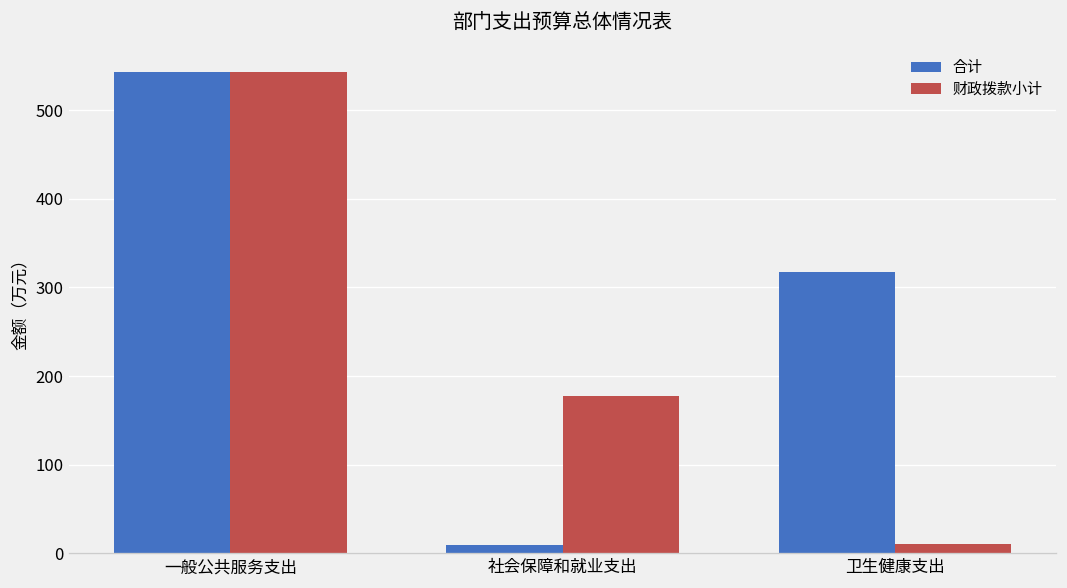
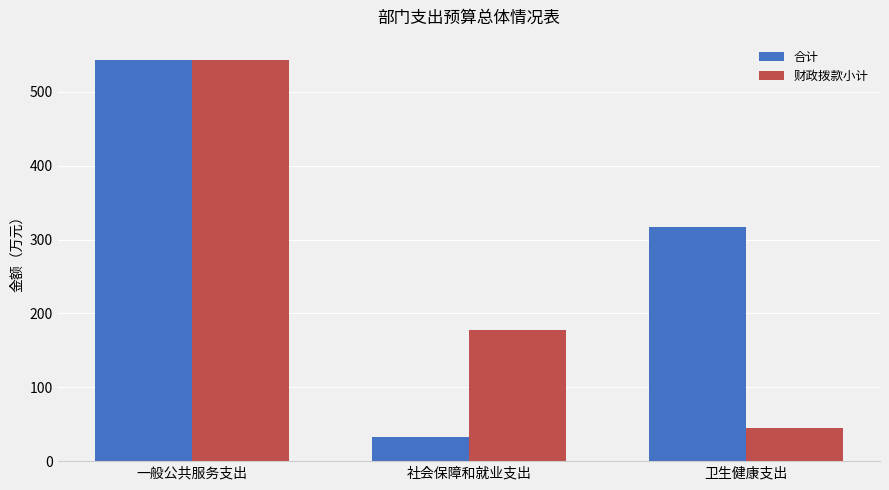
  {
    "合计": {
      "一般公共服务支出": 540,
-     "社会保障和就业支出": 10,
+     "社会保障和就业支出": 30,
      "卫生健康支出": 320
    },
    "财政拨款小计": {
      "一般公共服务支出": 540,
      "社会保障和就业支出": 180,
-     "卫生健康支出": 10
+     "卫生健康支出": 40
    }
  }
